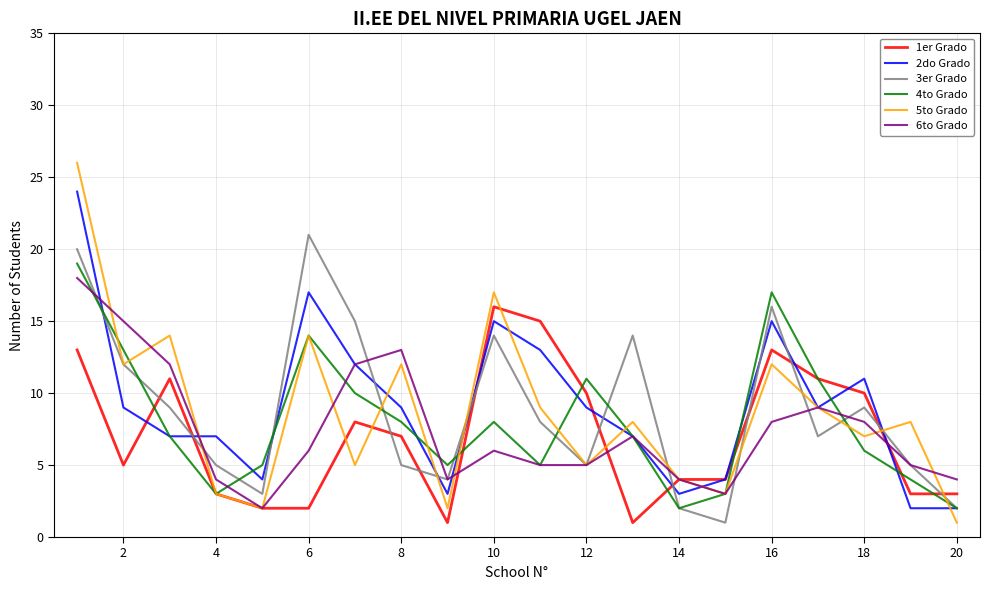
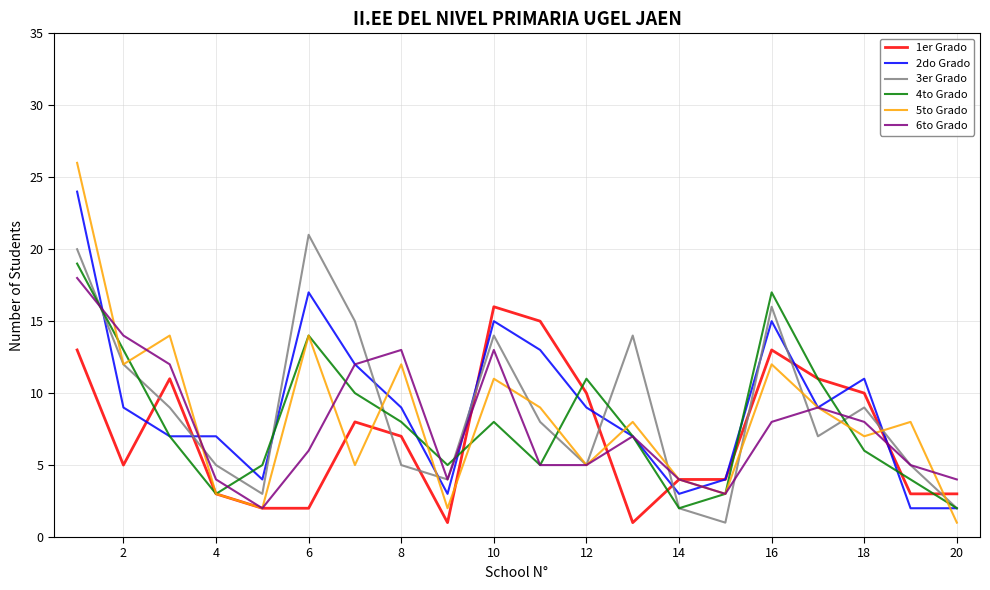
  {
    "1er Grado": {
      "2": 5,
      "6": 2,
      "8": 7,
      "10": 16,
      "12": 10,
      "16": 13,
      "18": 10,
      "20": 3
    },
    "2do Grado": {
      "2": 9,
      "4": 7,
      "6": 17,
      "8": 9,
      "10": 15,
      "12": 9,
      "14": 3,
      "16": 15,
      "18": 11
    },
    "3er Grado": {
      "4": 5,
      "6": 21,
      "8": 5,
      "10": 14,
      "16": 16,
      "18": 9
    },
    "4to Grado": {
      "2": 13,
      "8": 8,
      "10": 8,
      "12": 11,
      "16": 17,
      "18": 6
    },
    "5to Grado": {
      "8": 12,
-     "10": 17,
+     "10": 11,
      "16": 12,
      "18": 7,
      "20": 1
    },
    "6to Grado": {
-     "2": 15,
+     "2": 14,
      "4": 4,
      "6": 6,
      "8": 13,
-     "10": 6,
+     "10": 13,
      "16": 8,
      "18": 8,
      "20": 4
    }
  }
